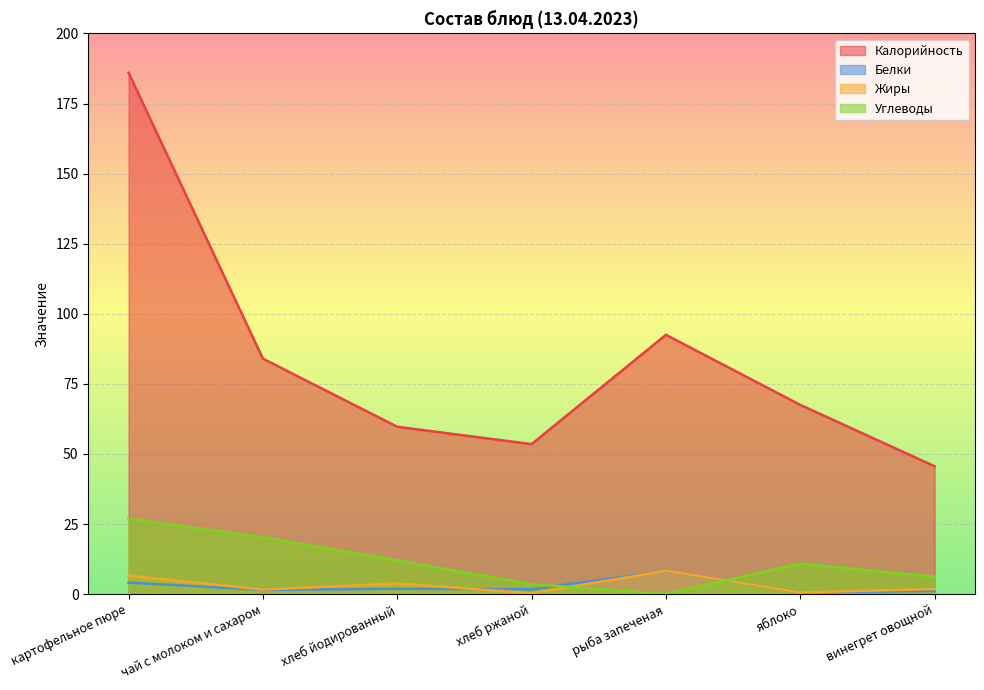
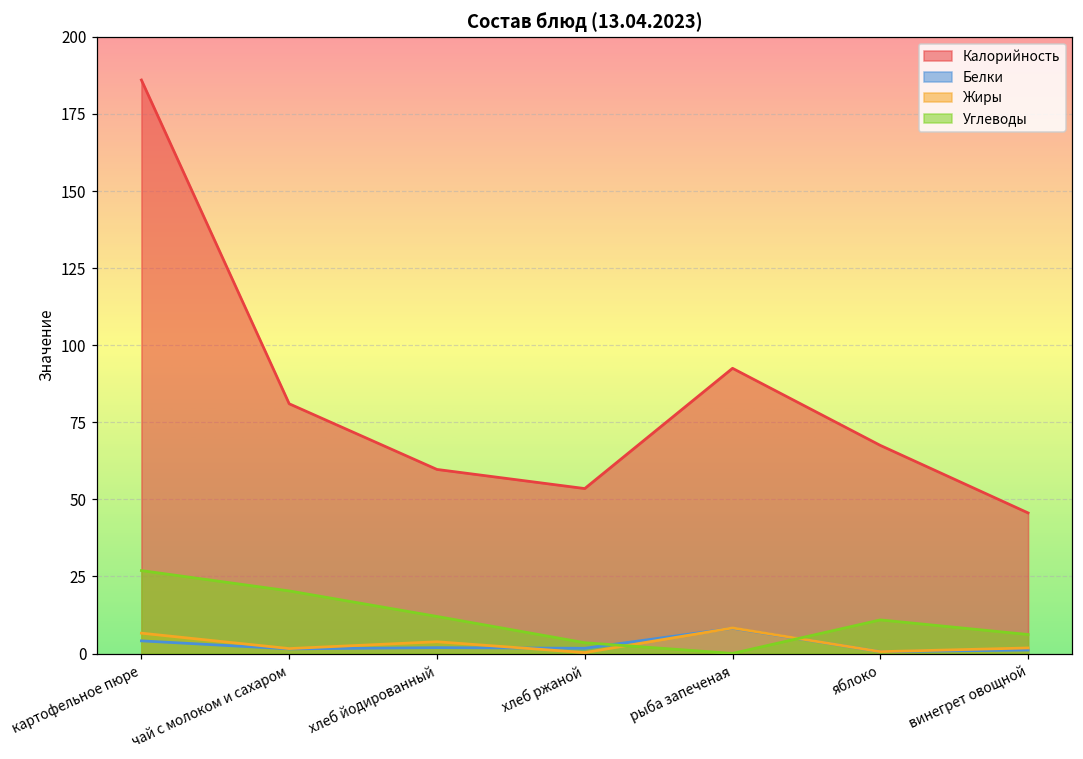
  {
    "Калорийность": {
      "картофельное пюре": 186,
-     "чай с молоком и сахаром": 84,
+     "чай с молоком и сахаром": 81,
      "хлеб йодированный": 60,
      "хлеб ржаной": 54,
      "рыба запеченая": 93,
      "яблоко": 68,
      "винегрет овощной": 46
    },
    "Белки": {
      "картофельное пюре": 4,
      "хлеб йодированный": 2,
      "хлеб ржаной": 2
    },
    "Жиры": {
      "картофельное пюре": 7,
      "хлеб йодированный": 4,
      "хлеб ржаной": 0
    },
    "Углеводы": {
      "картофельное пюре": 27,
      "чай с молоком и сахаром": 20,
      "хлеб йодированный": 12,
      "хлеб ржаной": 4,
      "рыба запеченая": 0,
      "яблоко": 11,
      "винегрет овощной": 6
    }
  }
